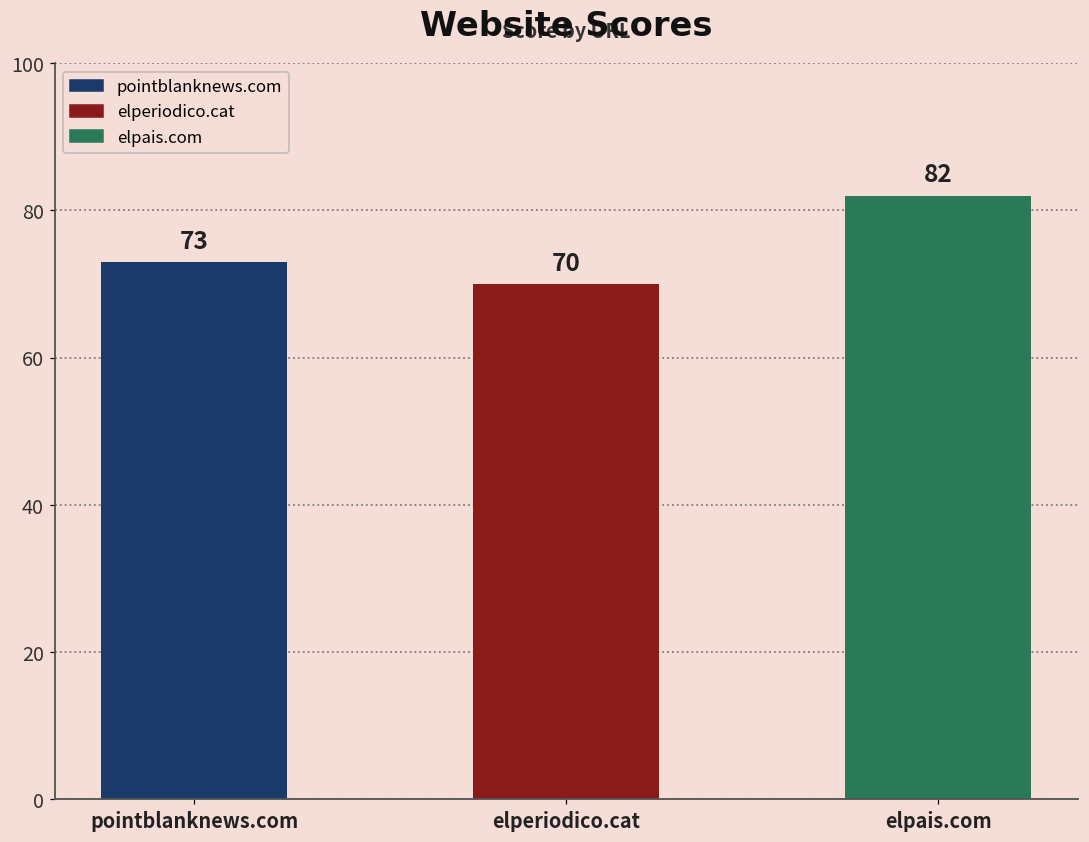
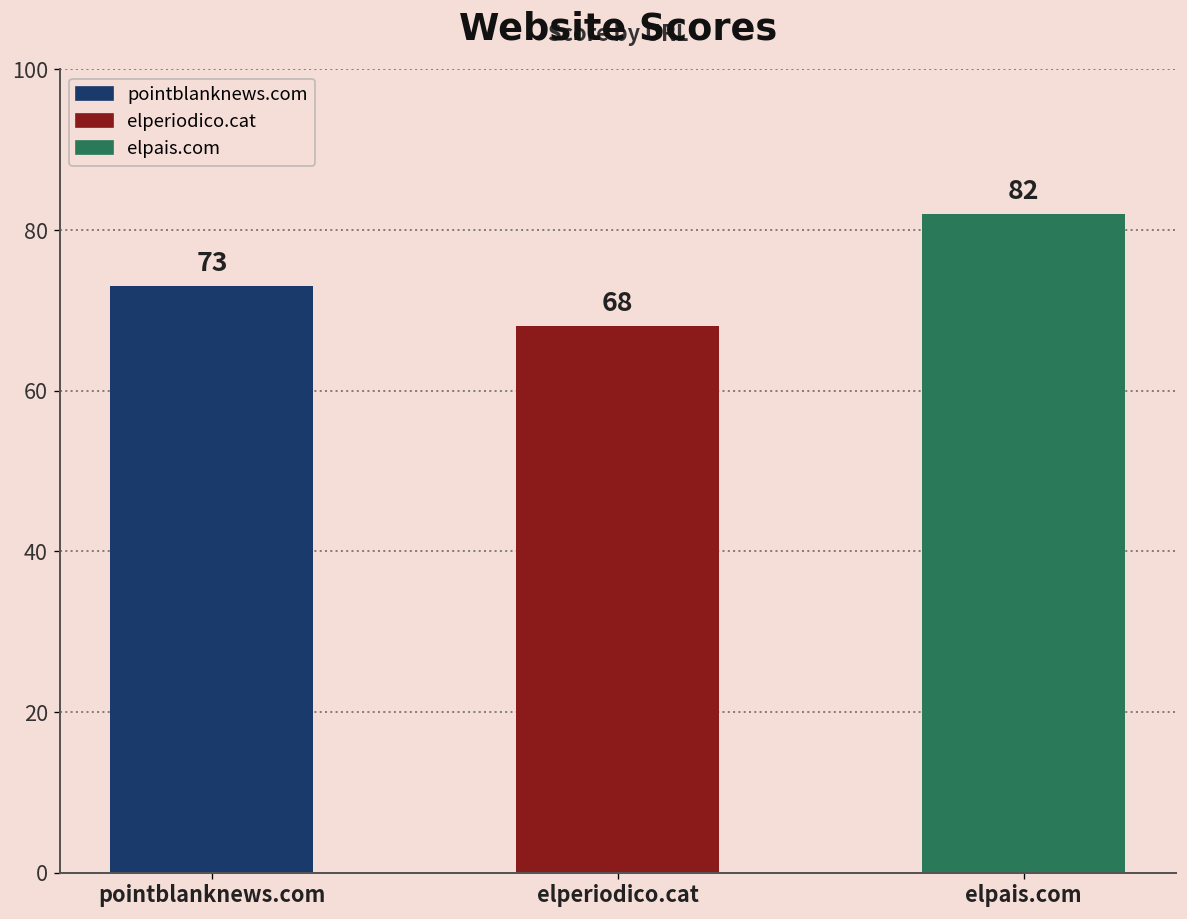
  {
    "pointblanknews.com": 73,
-   "elperiodico.cat": 70,
+   "elperiodico.cat": 68,
    "elpais.com": 82
  }
